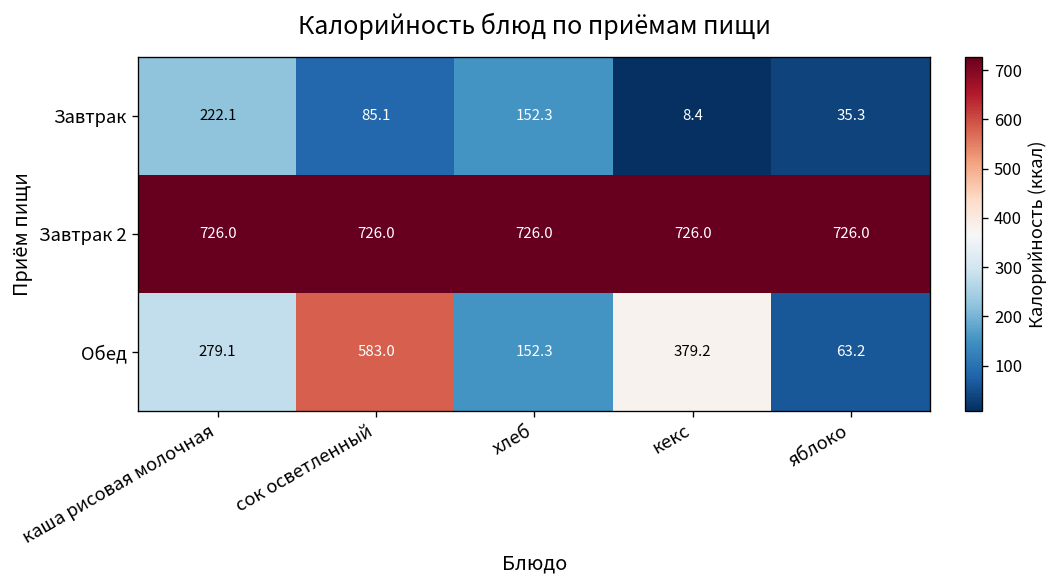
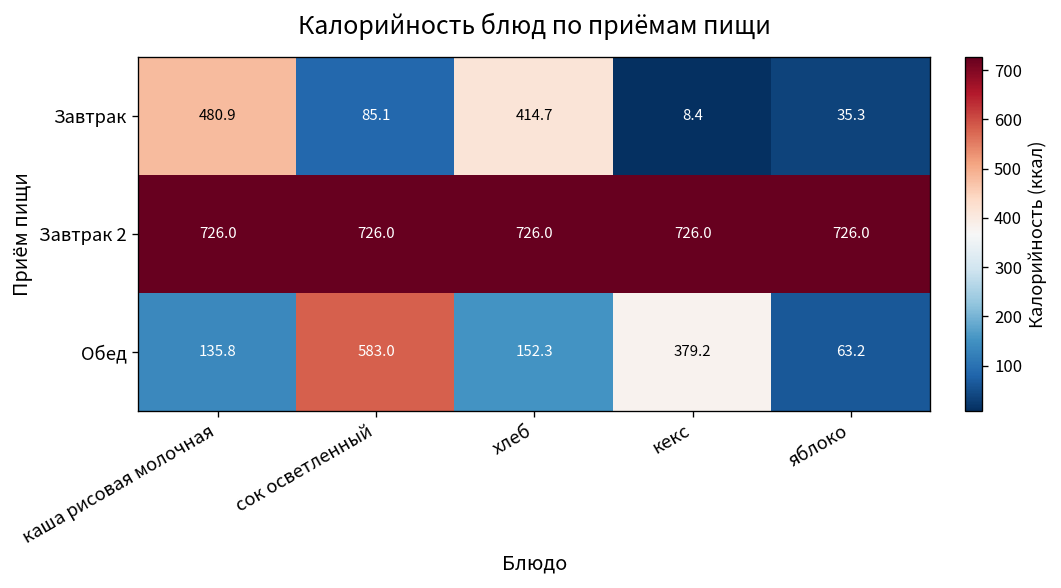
  {
    "Завтрак": {
-     "каша рисовая молочная": 222.1,
+     "каша рисовая молочная": 480.9,
      "сок осветленный": 85.1,
-     "хлеб": 152.3,
+     "хлеб": 414.7,
      "кекс": 8.4,
      "яблоко": 35.3
    },
    "Завтрак 2": {
      "каша рисовая молочная": 726.0,
      "сок осветленный": 726.0,
      "хлеб": 726.0,
      "кекс": 726.0,
      "яблоко": 726.0
    },
    "Обед": {
-     "каша рисовая молочная": 279.1,
+     "каша рисовая молочная": 135.8,
      "сок осветленный": 583.0,
      "хлеб": 152.3,
      "кекс": 379.2,
      "яблоко": 63.2
    }
  }
